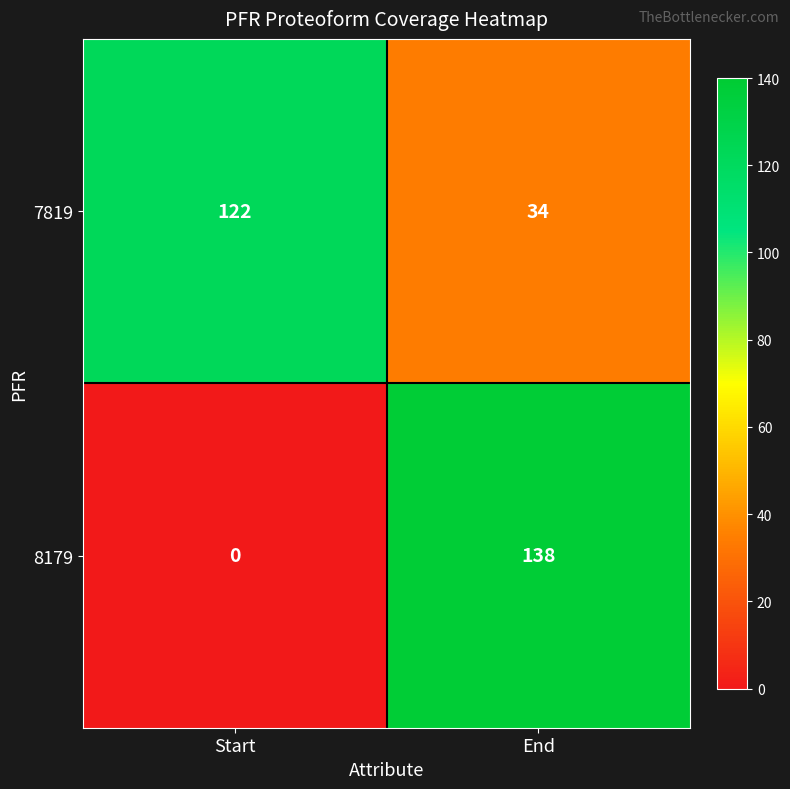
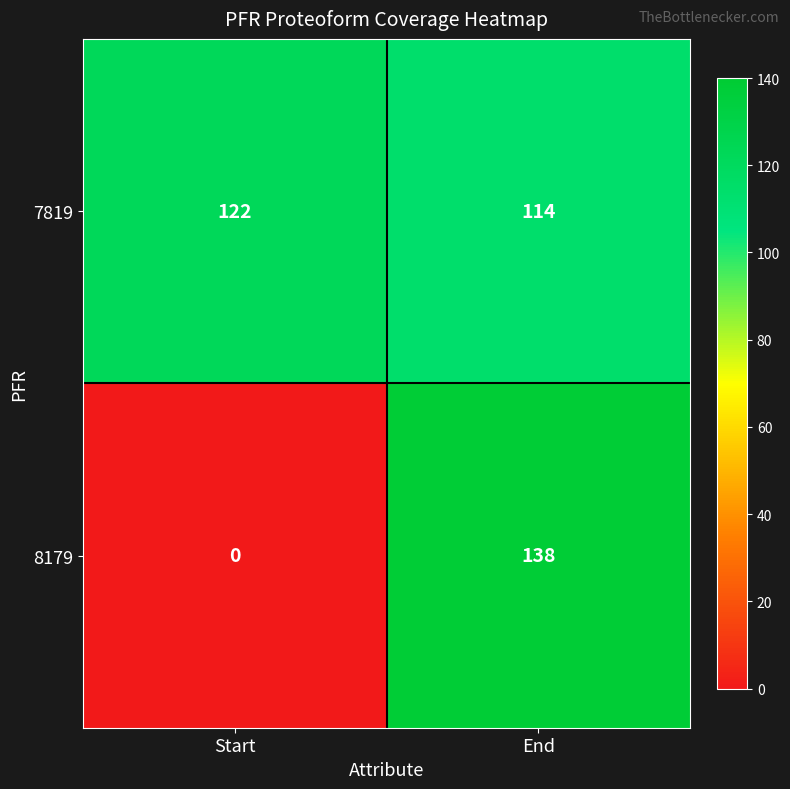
  {
    "7819": {
      "Start": 122,
-     "End": 34
+     "End": 114
    },
    "8179": {
      "Start": 0,
      "End": 138
    }
  }
